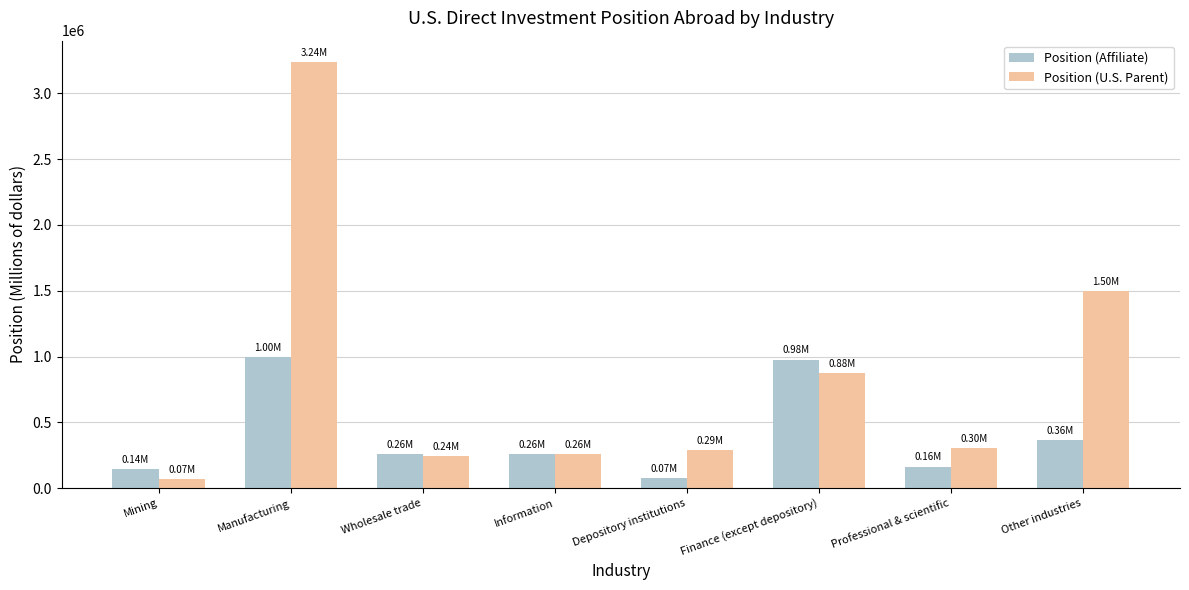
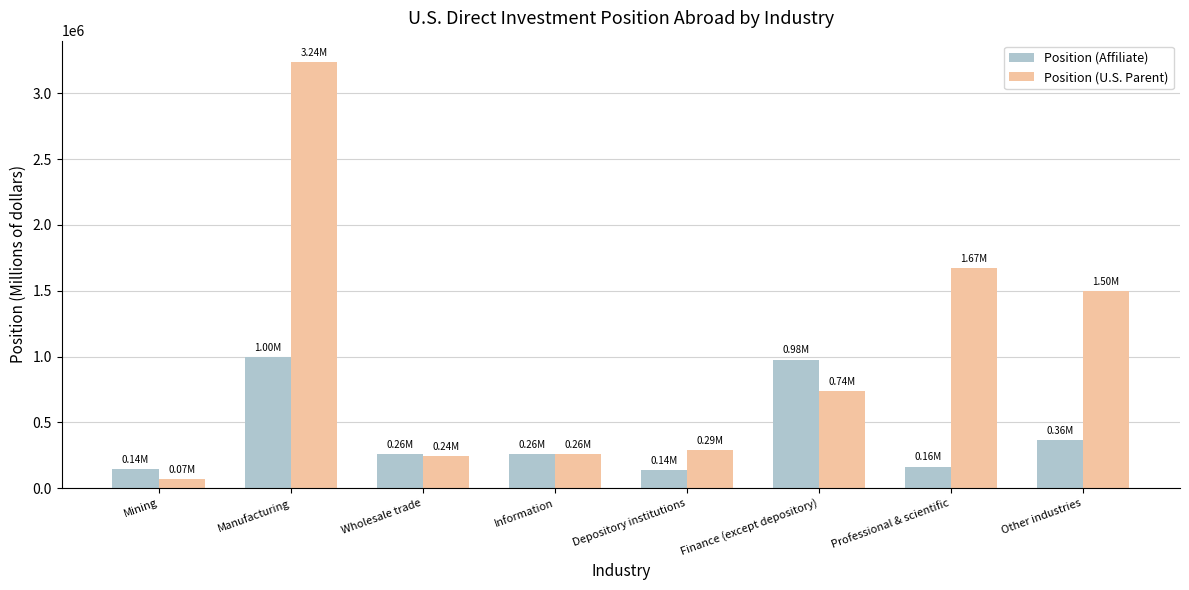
  {
    "Position (Affiliate)": {
      "Mining": "0.14M",
      "Manufacturing": "1.00M",
      "Wholesale trade": "0.26M",
      "Information": "0.26M",
-     "Depository institutions": "0.07M",
+     "Depository institutions": "0.14M",
      "Finance (except depository)": "0.98M",
      "Professional & scientific": "0.16M",
      "Other industries": "0.36M"
    },
    "Position (U.S. Parent)": {
      "Mining": "0.07M",
      "Manufacturing": "3.24M",
      "Wholesale trade": "0.24M",
      "Information": "0.26M",
      "Depository institutions": "0.29M",
-     "Finance (except depository)": "0.88M",
-     "Professional & scientific": "0.30M",
+     "Finance (except depository)": "0.74M",
+     "Professional & scientific": "1.67M",
      "Other industries": "1.50M"
    }
  }
